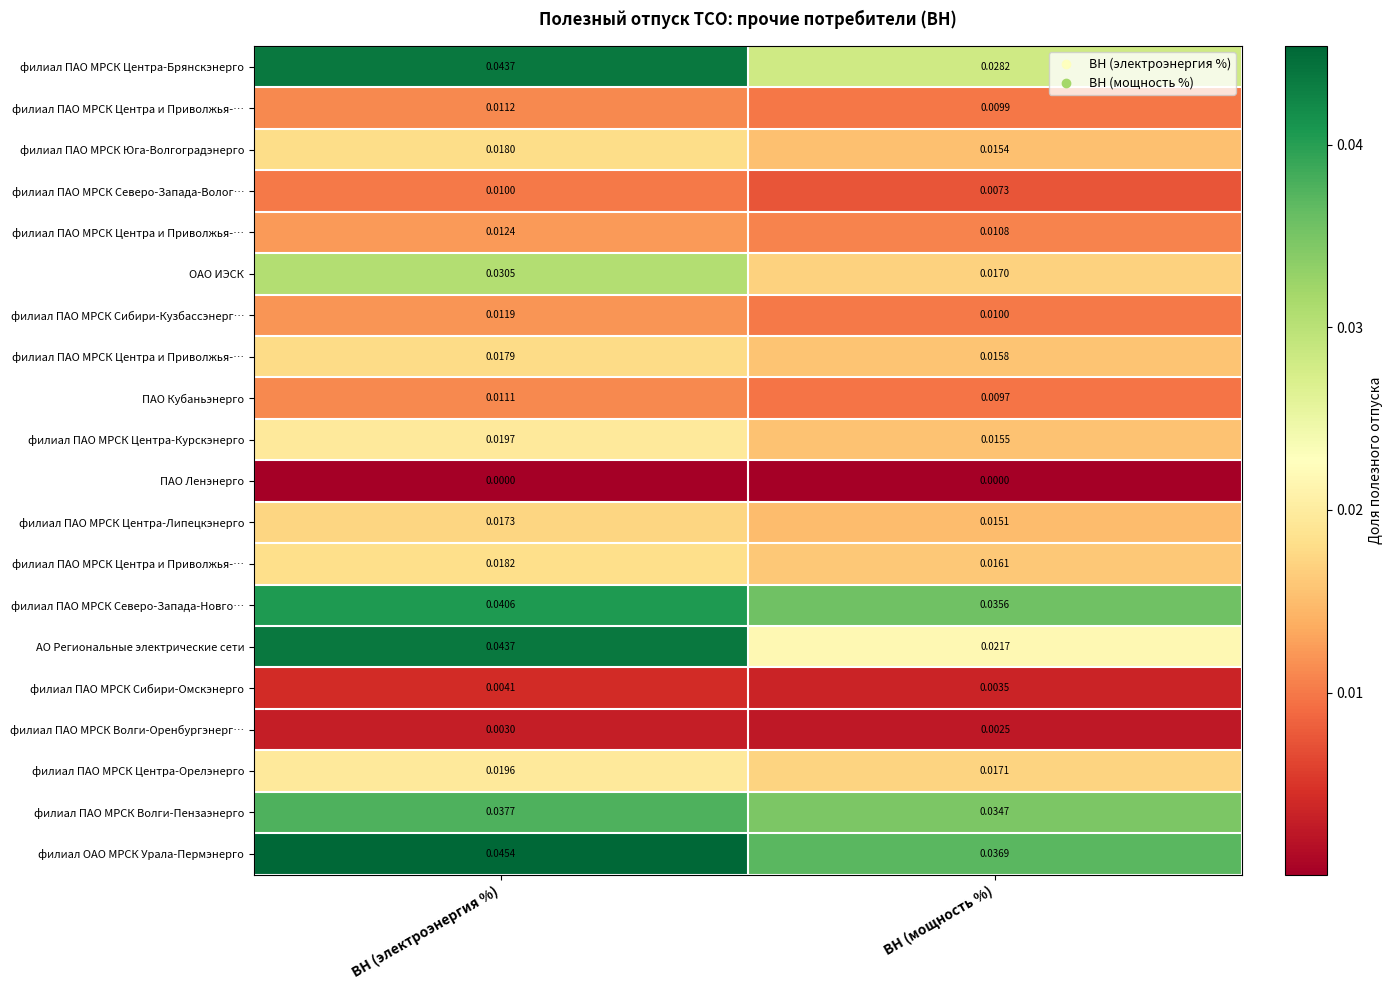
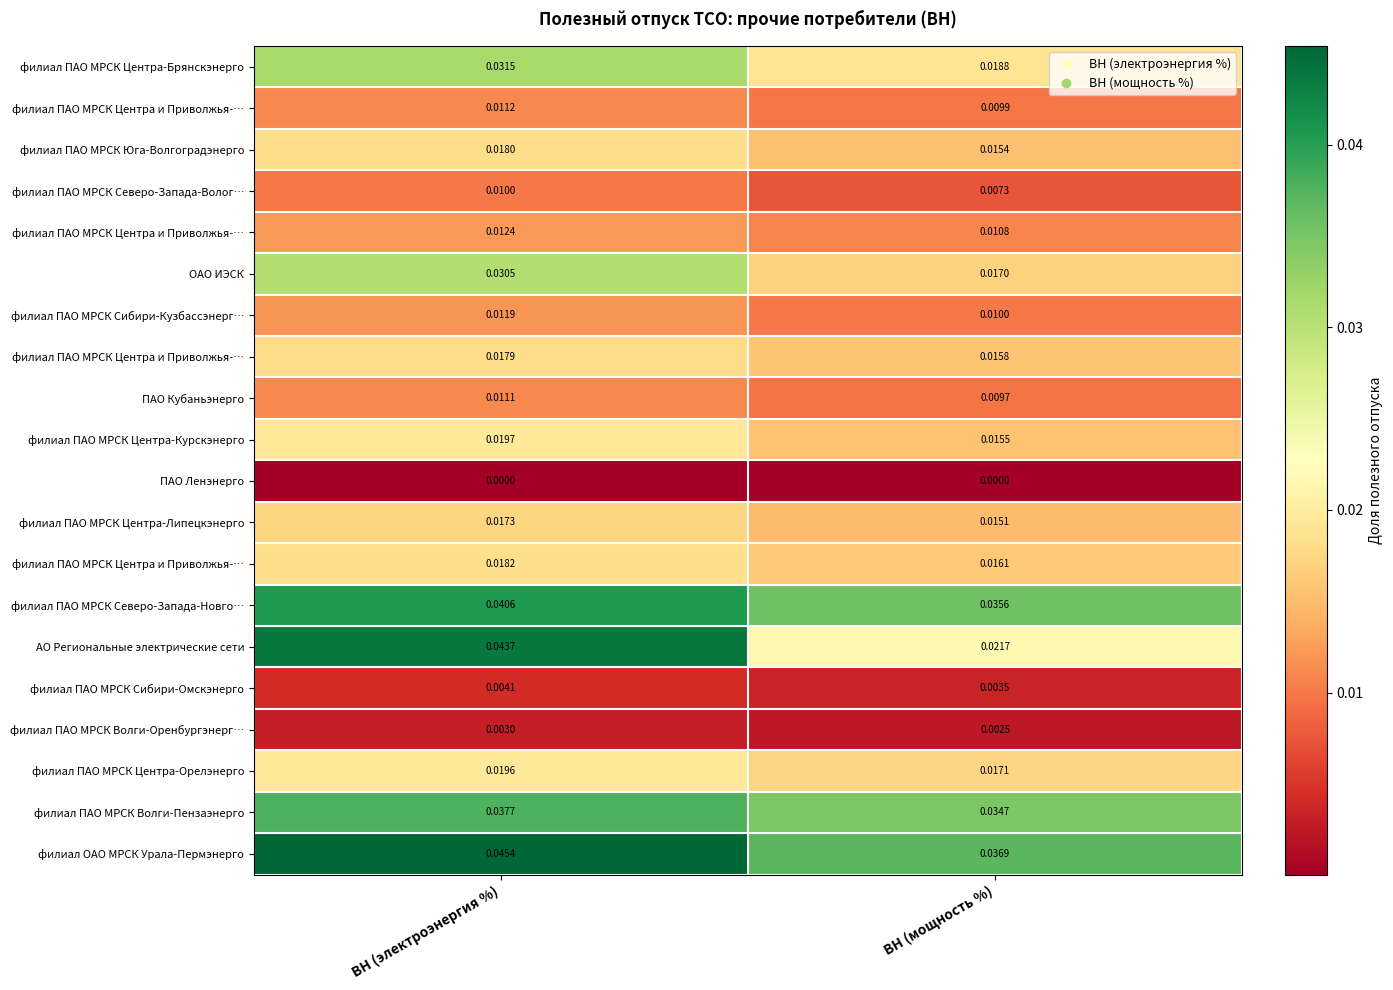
  {
    "филиал ПАО МРСК Центра-Брянскэнерго": {
-     "ВН (электроэнергия %)": 0.0437,
-     "ВН (мощность %)": 0.0282
+     "ВН (электроэнергия %)": 0.0315,
+     "ВН (мощность %)": 0.0188
    },
    "филиал ПАО МРСК Юга-Волгоградэнерго": {
      "ВН (электроэнергия %)": 0.0180,
      "ВН (мощность %)": 0.0154
    },
    "филиал ПАО МРСК Северо-Запада-Волог…": {
      "ВН (электроэнергия %)": 0.0100,
      "ВН (мощность %)": 0.0073
    },
    "ОАО ИЭСК": {
      "ВН (электроэнергия %)": 0.0305,
      "ВН (мощность %)": 0.0170
    },
    "филиал ПАО МРСК Сибири-Кузбассэнерг…": {
      "ВН (электроэнергия %)": 0.0119,
      "ВН (мощность %)": 0.0100
    },
    "ПАО Кубаньэнерго": {
      "ВН (электроэнергия %)": 0.0111,
      "ВН (мощность %)": 0.0097
    },
    "филиал ПАО МРСК Центра-Курскэнерго": {
      "ВН (электроэнергия %)": 0.0197,
      "ВН (мощность %)": 0.0155
    },
    "ПАО Ленэнерго": {
      "ВН (электроэнергия %)": 0.0000,
      "ВН (мощность %)": 0.0000
    },
    "филиал ПАО МРСК Центра-Липецкэнерго": {
      "ВН (электроэнергия %)": 0.0173,
      "ВН (мощность %)": 0.0151
    },
    "филиал ПАО МРСК Северо-Запада-Новго…": {
      "ВН (электроэнергия %)": 0.0406,
      "ВН (мощность %)": 0.0356
    },
    "АО Региональные электрические сети": {
      "ВН (электроэнергия %)": 0.0437,
      "ВН (мощность %)": 0.0217
    },
    "филиал ПАО МРСК Сибири-Омскэнерго": {
      "ВН (электроэнергия %)": 0.0041,
      "ВН (мощность %)": 0.0035
    },
    "филиал ПАО МРСК Волги-Оренбургэнерг…": {
      "ВН (электроэнергия %)": 0.0030,
      "ВН (мощность %)": 0.0025
    },
    "филиал ПАО МРСК Центра-Орелэнерго": {
      "ВН (электроэнергия %)": 0.0196,
      "ВН (мощность %)": 0.0171
    },
    "филиал ПАО МРСК Волги-Пензаэнерго": {
      "ВН (электроэнергия %)": 0.0377,
      "ВН (мощность %)": 0.0347
    },
    "филиал ОАО МРСК Урала-Пермэнерго": {
      "ВН (электроэнергия %)": 0.0454,
      "ВН (мощность %)": 0.0369
    }
  }
